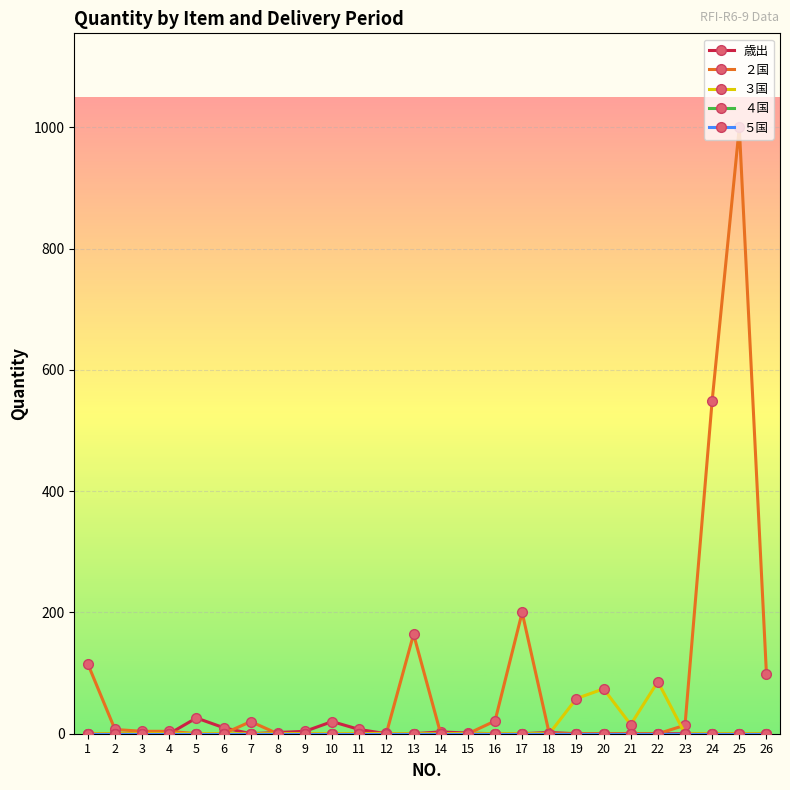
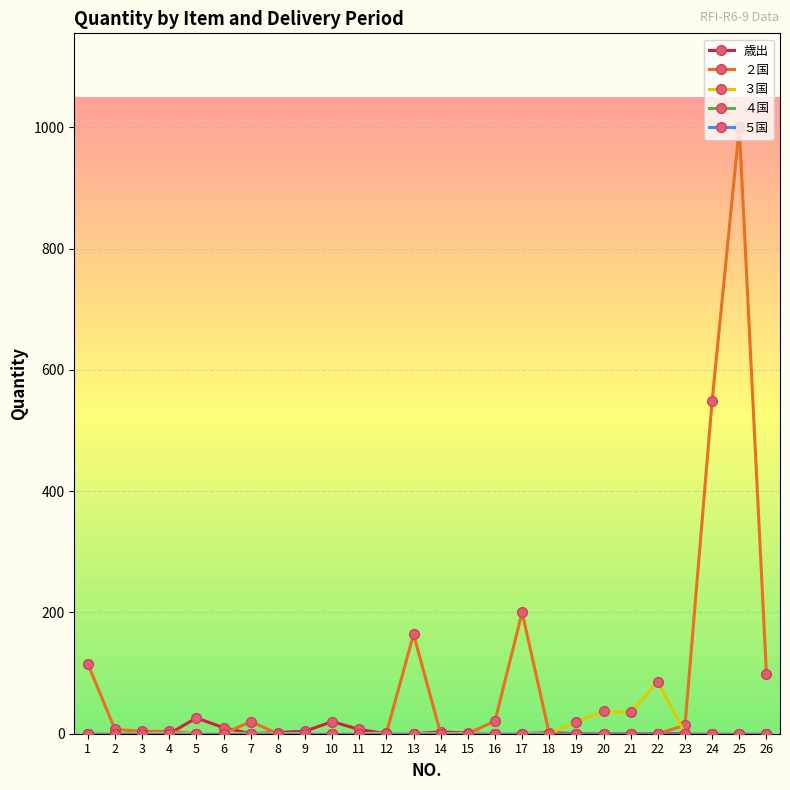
  {
    "歳出": {
      "5": 30,
      "6": 10,
      "10": 20,
      "11": 10
    },
    "２国": {
      "1": 120,
      "2": 10,
      "7": 20,
      "13": 160,
      "16": 20,
      "17": 200,
      "23": 10,
      "24": 550,
      "26": 100
    },
    "３国": {
-     "19": 60,
-     "20": 70,
-     "21": 20,
+     "19": 20,
+     "20": 40,
+     "21": 40,
      "22": 90
    }
  }
